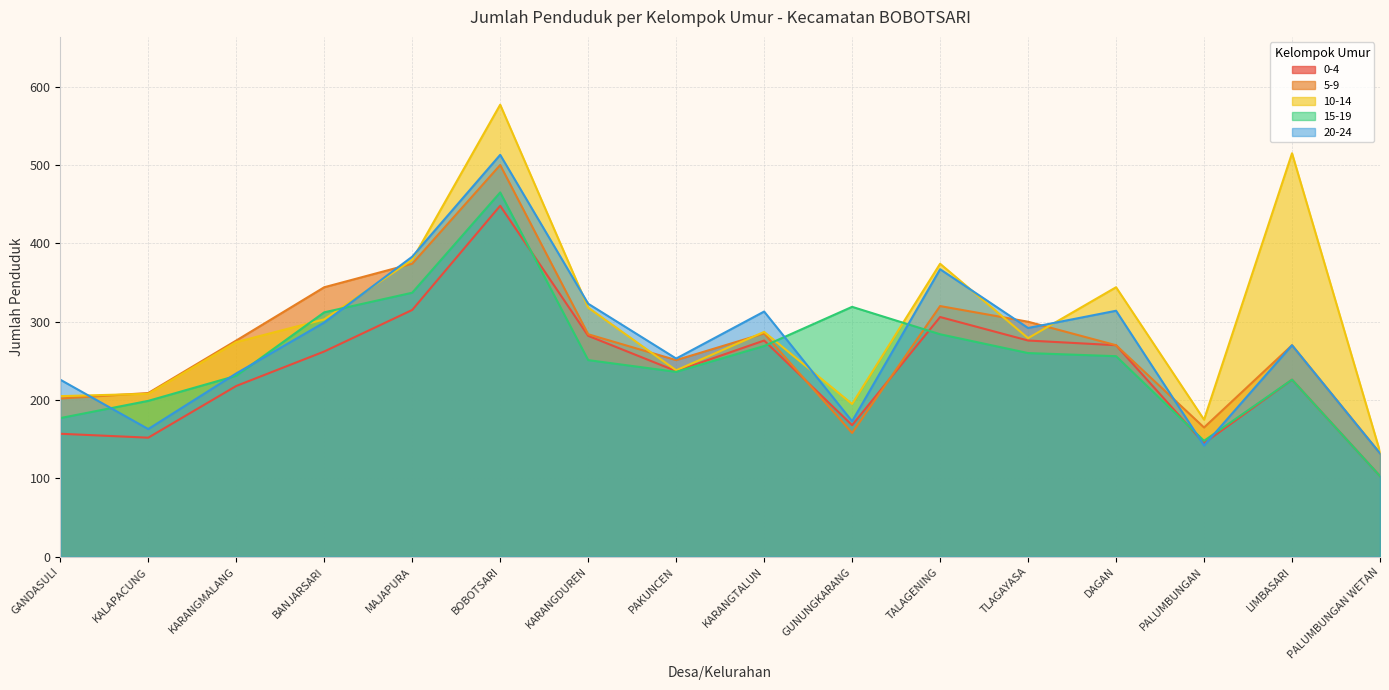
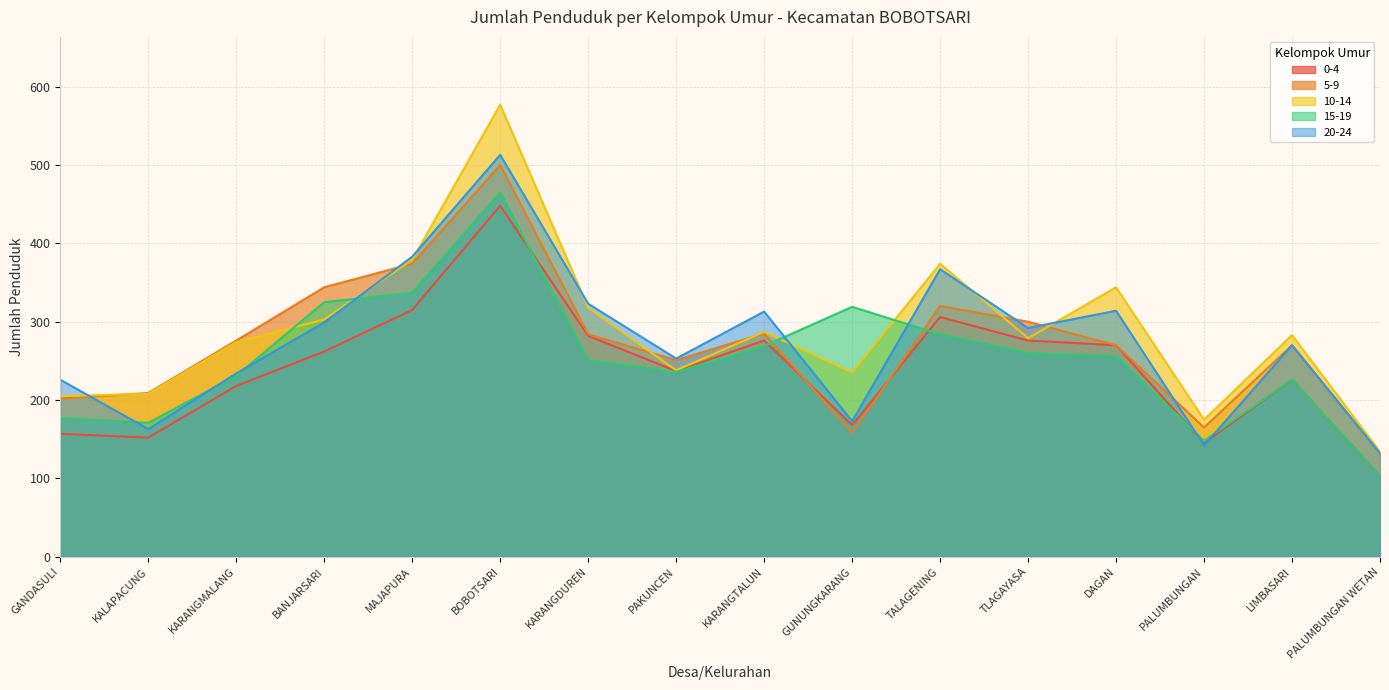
  {
    "10-14": {
      "BANJARSARI": 300,
      "MAJAPURA": 380,
      "BOBOTSARI": 580,
      "KARANGDUREN": 320,
-     "GUNUNGKARANG": 200,
+     "GUNUNGKARANG": 240,
      "TALAGENING": 370,
      "DAGAN": 340,
      "PALUMBUNGAN": 180,
-     "LIMBASARI": 520
+     "LIMBASARI": 280
    },
    "15-19": {
      "GANDASULI": 180,
-     "KALAPACUNG": 200,
-     "BANJARSARI": 310,
+     "KALAPACUNG": 170,
+     "BANJARSARI": 330,
      "MAJAPURA": 340,
      "BOBOTSARI": 470,
      "KARANGDUREN": 250,
      "KARANGTALUN": 270,
      "GUNUNGKARANG": 320,
      "TALAGENING": 280,
      "TLAGAYASA": 260,
      "DAGAN": 260
    },
    "20-24": {
      "GANDASULI": 230,
      "KALAPACUNG": 160,
      "BANJARSARI": 300,
      "MAJAPURA": 380,
      "BOBOTSARI": 510,
      "KARANGDUREN": 320,
      "KARANGTALUN": 310,
      "GUNUNGKARANG": 170,
      "TALAGENING": 370,
      "TLAGAYASA": 290,
      "DAGAN": 310
    }
  }
